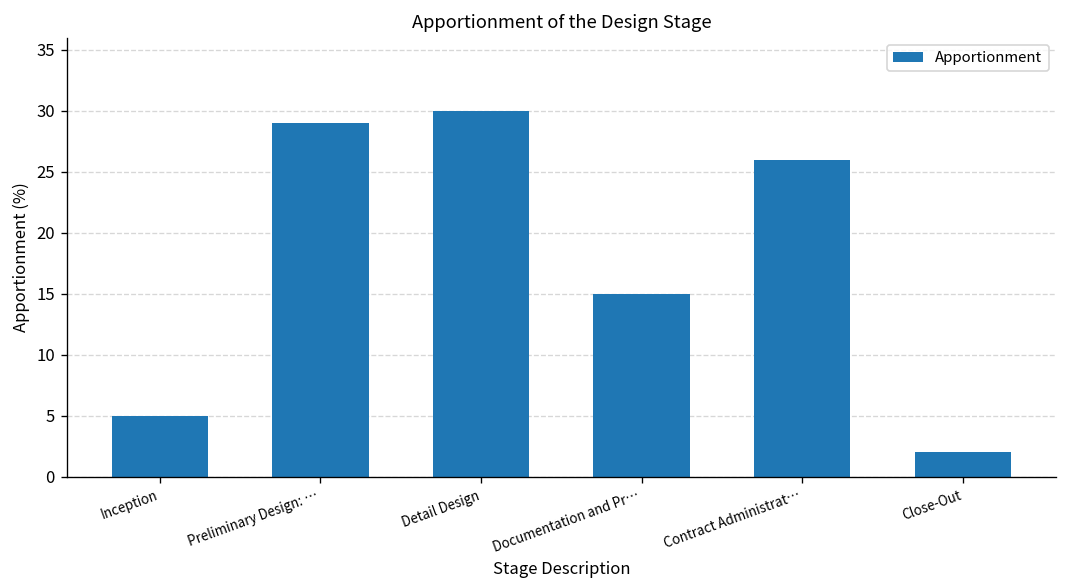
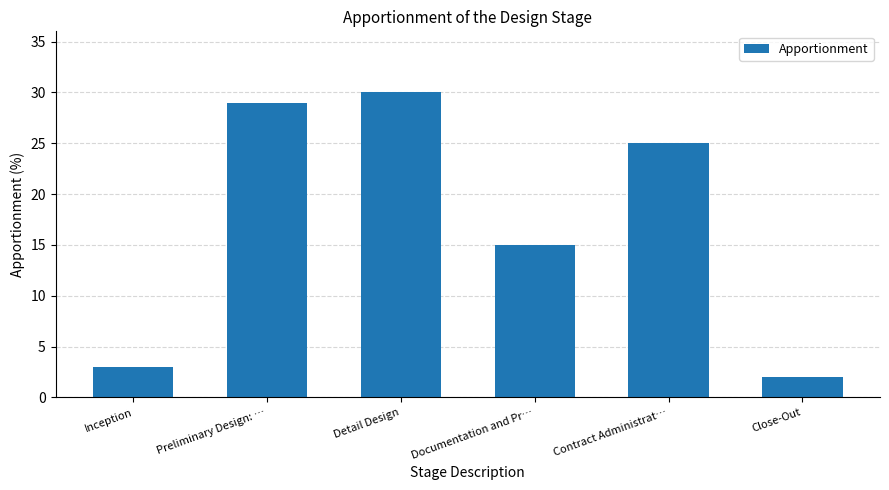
  {
-   "Inception": 5,
+   "Inception": 3,
    "Preliminary Design: …": 29,
    "Detail Design": 30,
    "Documentation and Pr…": 15,
-   "Contract Administrat…": 26,
+   "Contract Administrat…": 25,
    "Close-Out": 2
  }
